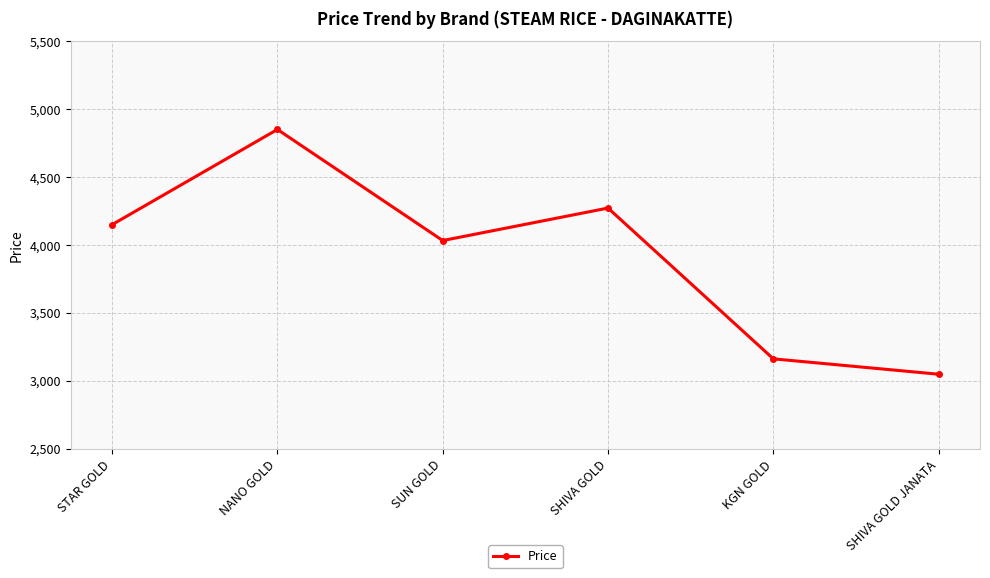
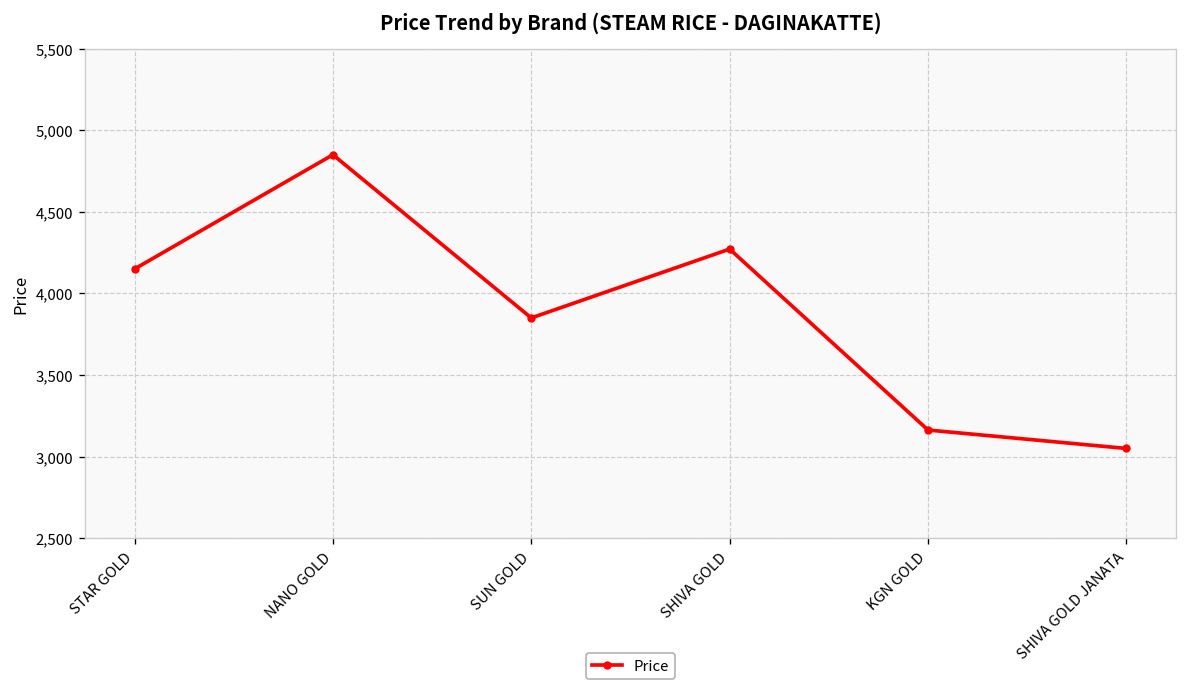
  {
    "STAR GOLD": "4,150",
    "NANO GOLD": "4,850",
-   "SUN GOLD": "4,030",
+   "SUN GOLD": "3,850",
    "SHIVA GOLD": "4,270",
    "KGN GOLD": "3,160",
    "SHIVA GOLD JANATA": "3,050"
  }
